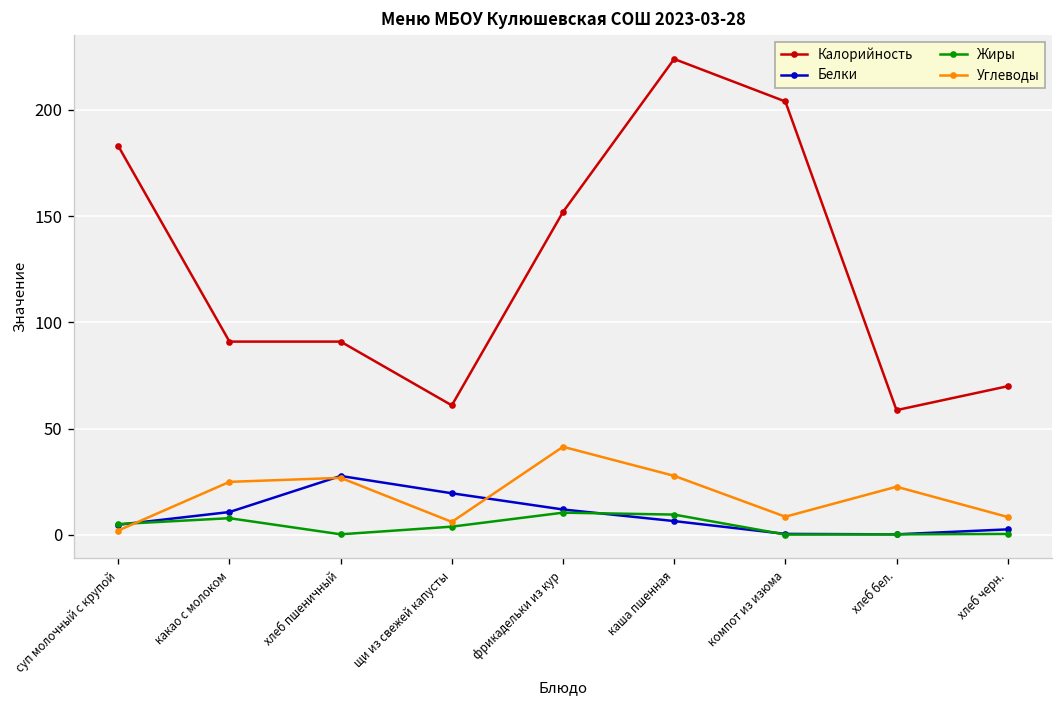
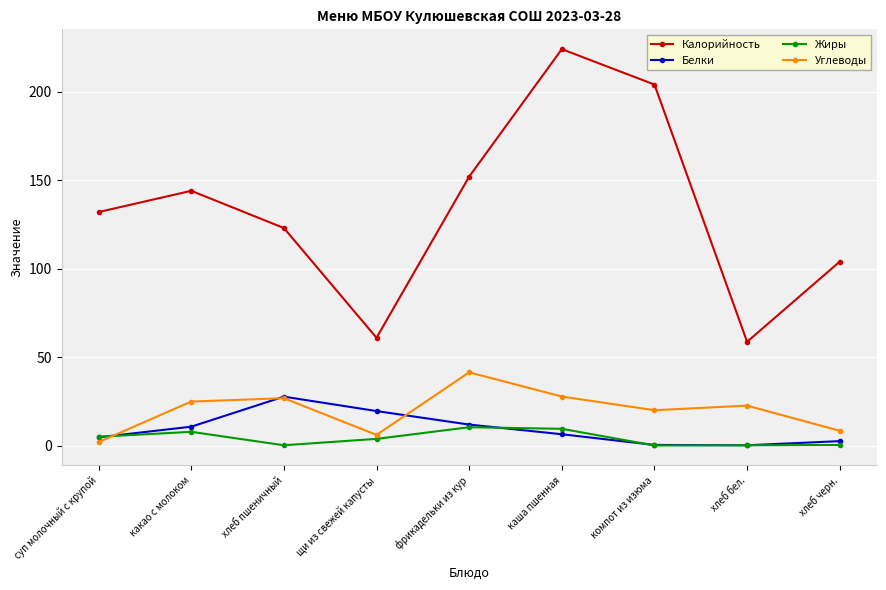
  {
    "Калорийность": {
-     "суп молочный с крупой": 183,
-     "какао с молоком": 91,
-     "хлеб пшеничный": 91,
+     "суп молочный с крупой": 132,
+     "какао с молоком": 144,
+     "хлеб пшеничный": 123,
      "щи из свежей капусты": 61,
      "фрикадельки из кур": 152,
      "каша пшенная": 224,
      "компот из изюма": 204,
      "хлеб бел.": 59,
-     "хлеб черн.": 70
+     "хлеб черн.": 104
    },
    "Белки": {
      "какао с молоком": 11,
      "щи из свежей капусты": 20,
      "фрикадельки из кур": 12,
      "каша пшенная": 7,
      "хлеб черн.": 3
    },
    "Жиры": {
      "какао с молоком": 8,
      "хлеб пшеничный": 0,
      "щи из свежей капусты": 4,
      "фрикадельки из кур": 11,
      "каша пшенная": 10,
      "хлеб черн.": 0
    },
    "Углеводы": {
      "суп молочный с крупой": 2,
      "какао с молоком": 25,
      "щи из свежей капусты": 6,
      "фрикадельки из кур": 42,
      "каша пшенная": 28,
-     "компот из изюма": 9,
+     "компот из изюма": 20,
      "хлеб бел.": 23,
      "хлеб черн.": 8
    }
  }
